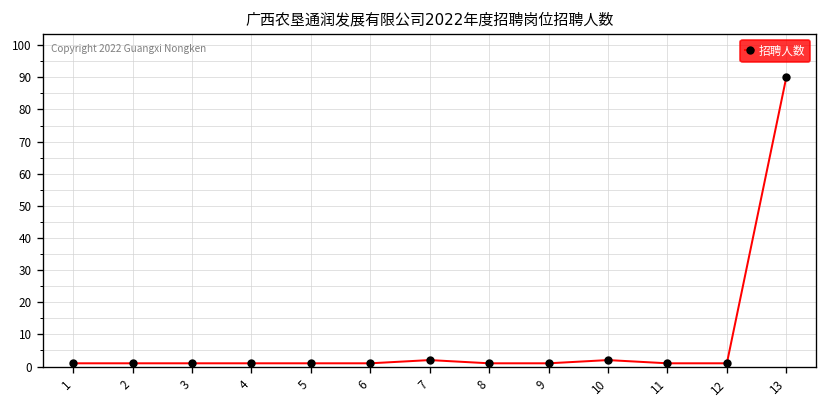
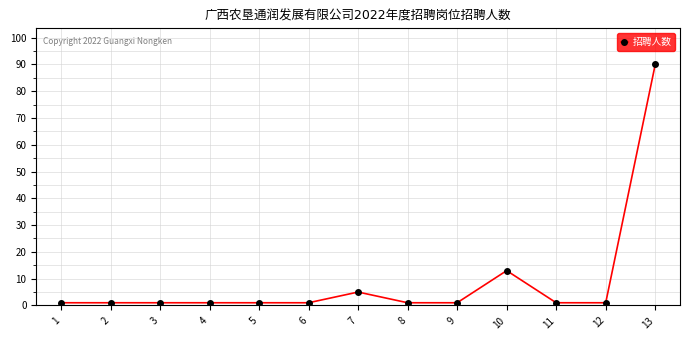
  {
    "1": 1,
    "2": 1,
    "3": 1,
    "4": 1,
    "5": 1,
    "6": 1,
-   "7": 2,
+   "7": 5,
    "8": 1,
    "9": 1,
-   "10": 2,
+   "10": 13,
    "11": 1,
    "12": 1,
    "13": 90
  }
